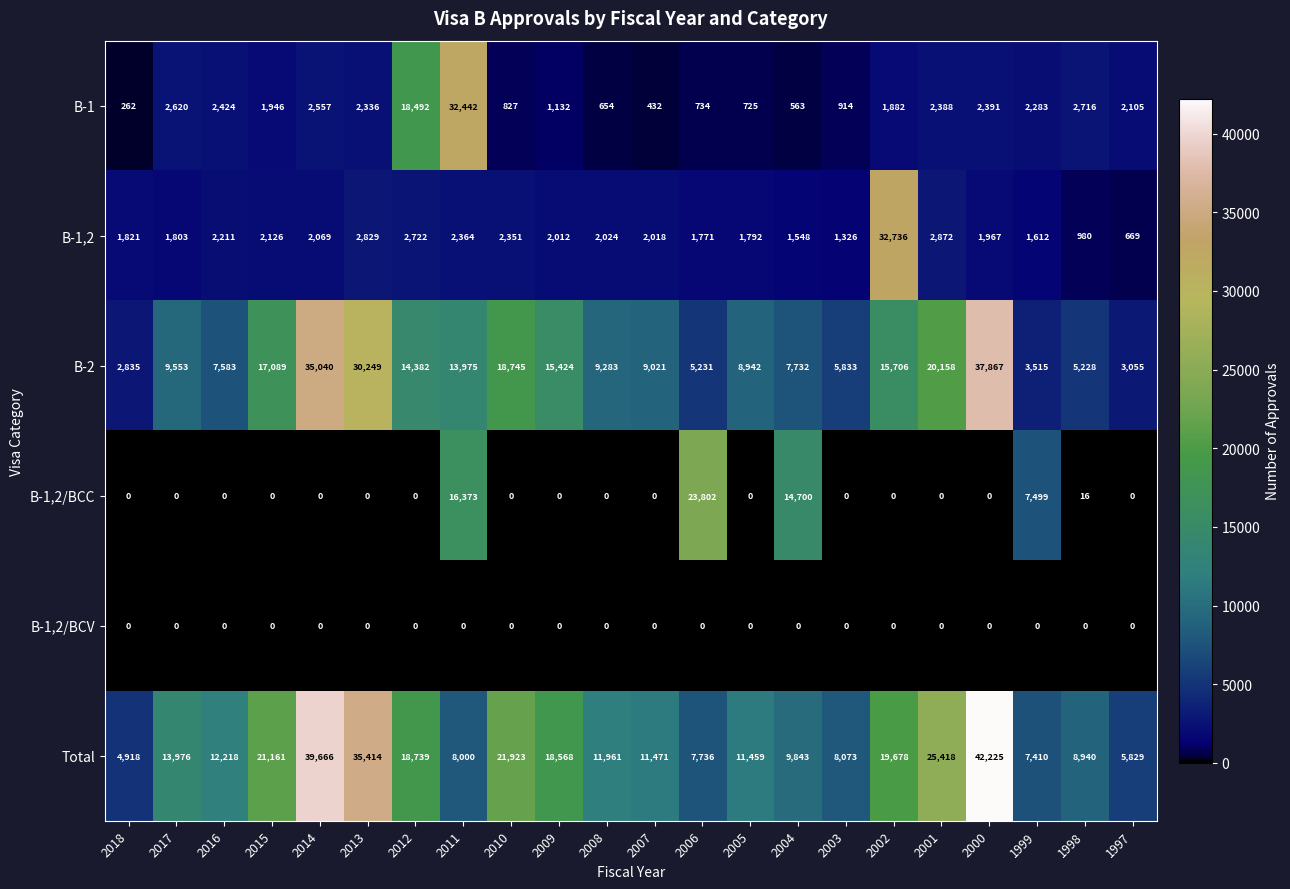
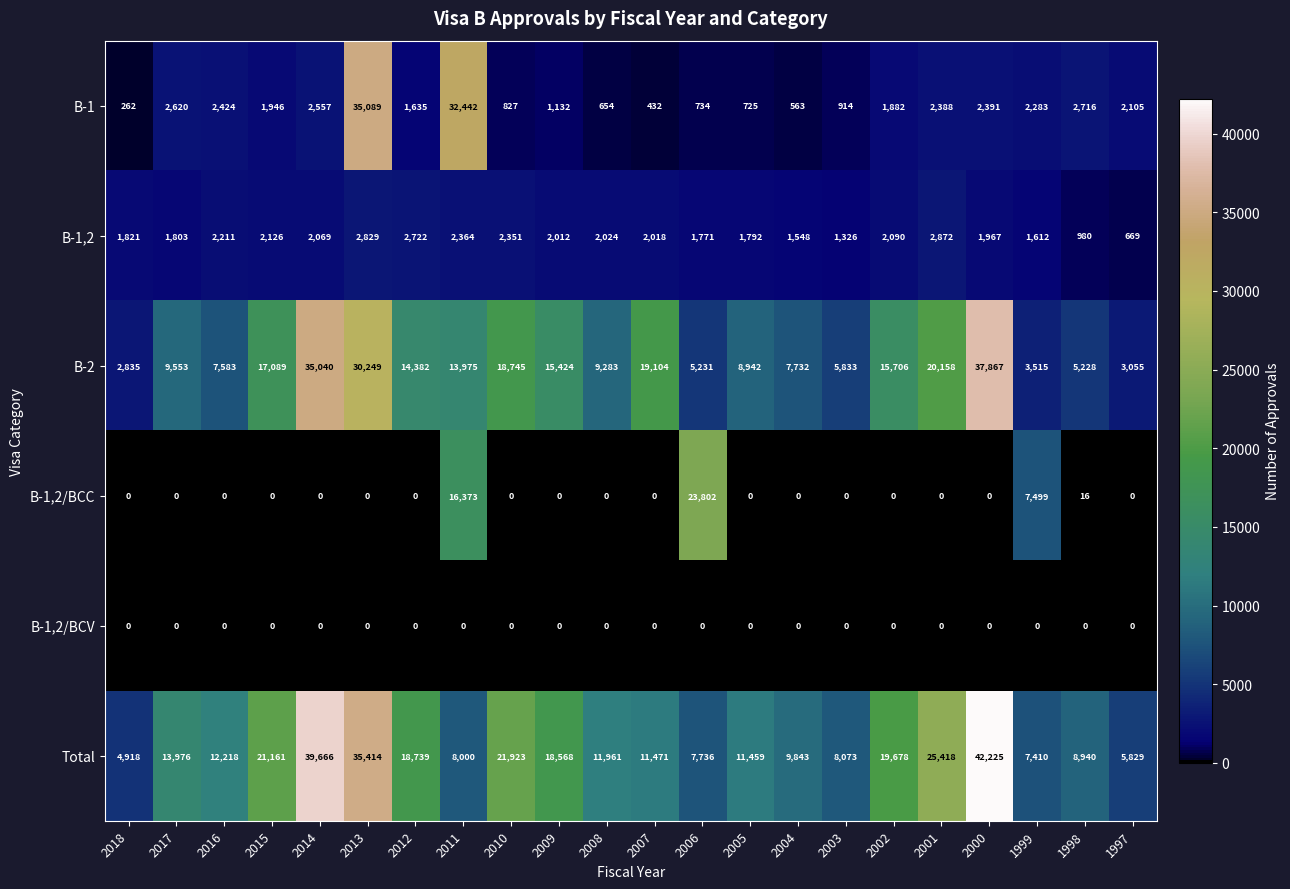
  {
    "B-1": {
      "2018": "262",
      "2017": "2,620",
      "2016": "2,424",
      "2015": "1,946",
      "2014": "2,557",
-     "2013": "2,336",
-     "2012": "18,492",
+     "2013": "35,089",
+     "2012": "1,635",
      "2011": "32,442",
      "2010": "827",
      "2009": "1,132",
      "2008": "654",
      "2007": "432",
      "2006": "734",
      "2005": "725",
      "2004": "563",
      "2003": "914",
      "2002": "1,882",
      "2001": "2,388",
      "2000": "2,391",
      "1999": "2,283",
      "1998": "2,716",
      "1997": "2,105"
    },
    "B-1,2": {
      "2018": "1,821",
      "2017": "1,803",
      "2016": "2,211",
      "2015": "2,126",
      "2014": "2,069",
      "2013": "2,829",
      "2012": "2,722",
      "2011": "2,364",
      "2010": "2,351",
      "2009": "2,012",
      "2008": "2,024",
      "2007": "2,018",
      "2006": "1,771",
      "2005": "1,792",
      "2004": "1,548",
      "2003": "1,326",
-     "2002": "32,736",
+     "2002": "2,090",
      "2001": "2,872",
      "2000": "1,967",
      "1999": "1,612",
      "1998": "980",
      "1997": "669"
    },
    "B-2": {
      "2018": "2,835",
      "2017": "9,553",
      "2016": "7,583",
      "2015": "17,089",
      "2014": "35,040",
      "2013": "30,249",
      "2012": "14,382",
      "2011": "13,975",
      "2010": "18,745",
      "2009": "15,424",
      "2008": "9,283",
-     "2007": "9,021",
+     "2007": "19,104",
      "2006": "5,231",
      "2005": "8,942",
      "2004": "7,732",
      "2003": "5,833",
      "2002": "15,706",
      "2001": "20,158",
      "2000": "37,867",
      "1999": "3,515",
      "1998": "5,228",
      "1997": "3,055"
    },
    "B-1,2/BCC": {
      "2018": "0",
      "2017": "0",
      "2016": "0",
      "2015": "0",
      "2014": "0",
      "2013": "0",
      "2012": "0",
      "2011": "16,373",
      "2010": "0",
      "2009": "0",
      "2008": "0",
      "2007": "0",
      "2006": "23,802",
      "2005": "0",
-     "2004": "14,700",
+     "2004": "0",
      "2003": "0",
      "2002": "0",
      "2001": "0",
      "2000": "0",
      "1999": "7,499",
      "1998": "16",
      "1997": "0"
    },
    "B-1,2/BCV": {
      "2018": "0",
      "2017": "0",
      "2016": "0",
      "2015": "0",
      "2014": "0",
      "2013": "0",
      "2012": "0",
      "2011": "0",
      "2010": "0",
      "2009": "0",
      "2008": "0",
      "2007": "0",
      "2006": "0",
      "2005": "0",
      "2004": "0",
      "2003": "0",
      "2002": "0",
      "2001": "0",
      "2000": "0",
      "1999": "0",
      "1998": "0",
      "1997": "0"
    },
    "Total": {
      "2018": "4,918",
      "2017": "13,976",
      "2016": "12,218",
      "2015": "21,161",
      "2014": "39,666",
      "2013": "35,414",
      "2012": "18,739",
      "2011": "8,000",
      "2010": "21,923",
      "2009": "18,568",
      "2008": "11,961",
      "2007": "11,471",
      "2006": "7,736",
      "2005": "11,459",
      "2004": "9,843",
      "2003": "8,073",
      "2002": "19,678",
      "2001": "25,418",
      "2000": "42,225",
      "1999": "7,410",
      "1998": "8,940",
      "1997": "5,829"
    }
  }
